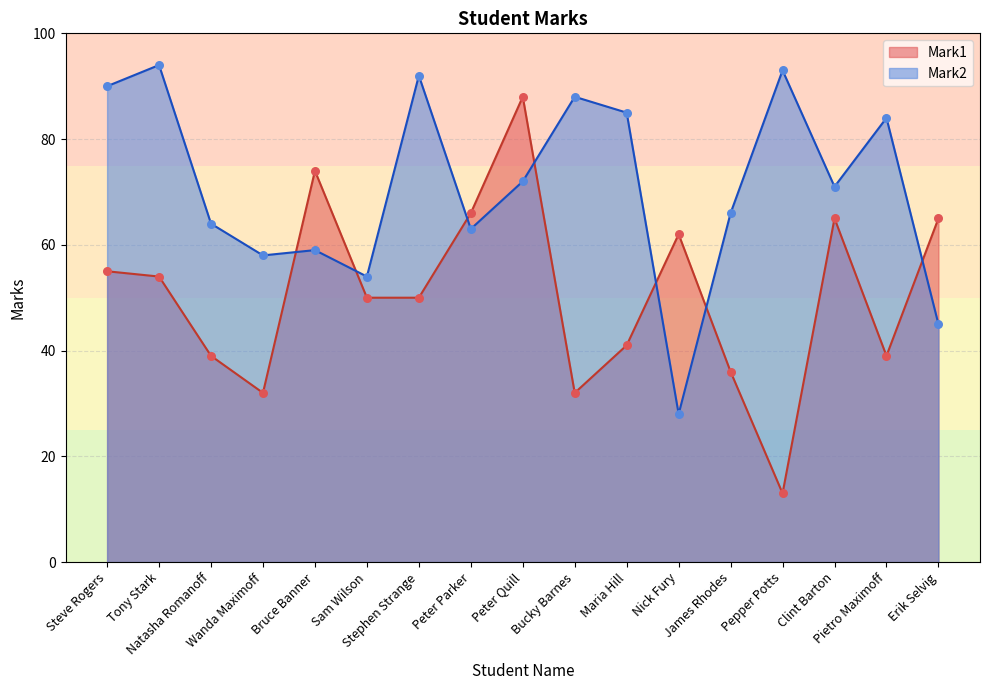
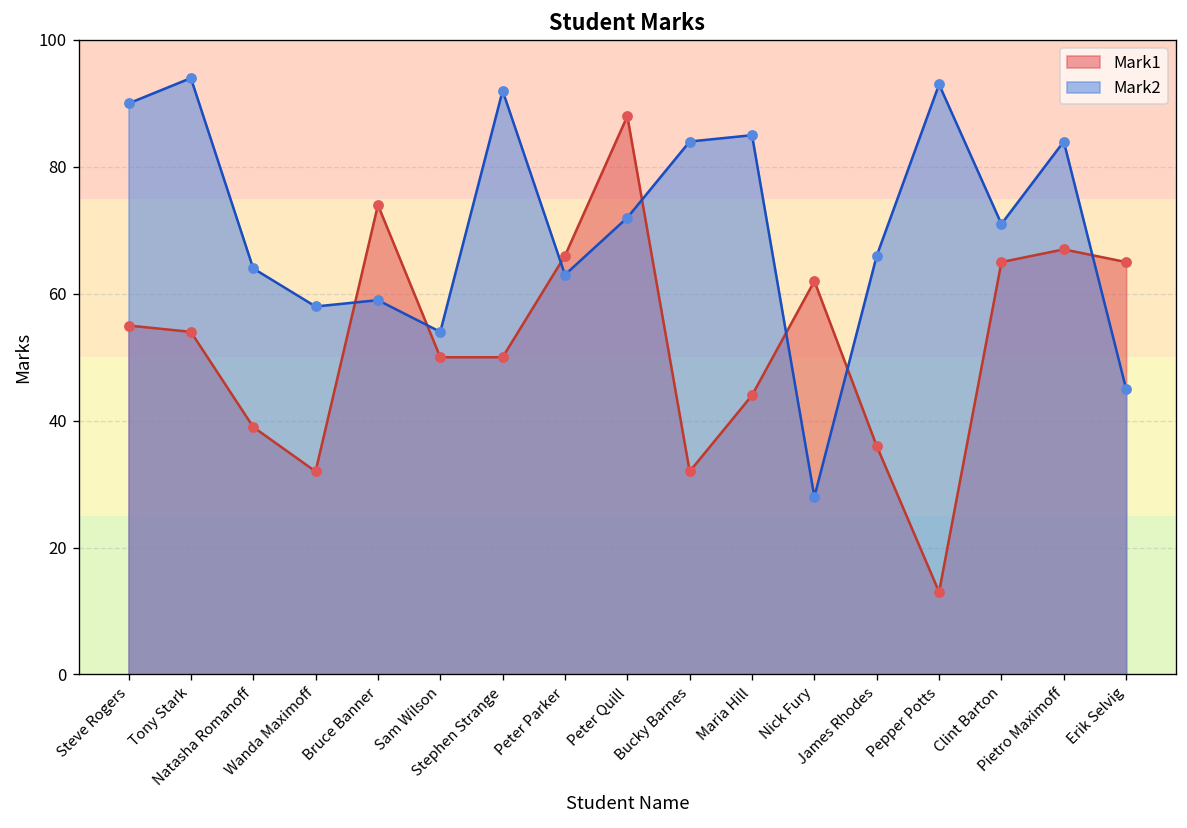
  {
    "Mark1": {
      "Steve Rogers": 55,
      "Tony Stark": 54,
      "Natasha Romanoff": 39,
      "Wanda Maximoff": 32,
      "Bruce Banner": 74,
      "Sam Wilson": 50,
      "Stephen Strange": 50,
      "Peter Parker": 66,
      "Peter Quill": 88,
      "Bucky Barnes": 32,
-     "Maria Hill": 41,
+     "Maria Hill": 44,
      "Nick Fury": 62,
      "James Rhodes": 36,
      "Pepper Potts": 13,
      "Clint Barton": 65,
-     "Pietro Maximoff": 39,
+     "Pietro Maximoff": 67,
      "Erik Selvig": 65
    },
    "Mark2": {
      "Steve Rogers": 90,
      "Tony Stark": 94,
      "Natasha Romanoff": 64,
      "Wanda Maximoff": 58,
      "Bruce Banner": 59,
      "Sam Wilson": 54,
      "Stephen Strange": 92,
      "Peter Parker": 63,
      "Peter Quill": 72,
-     "Bucky Barnes": 88,
+     "Bucky Barnes": 84,
      "Maria Hill": 85,
      "Nick Fury": 28,
      "James Rhodes": 66,
      "Pepper Potts": 93,
      "Clint Barton": 71,
      "Pietro Maximoff": 84,
      "Erik Selvig": 45
    }
  }
